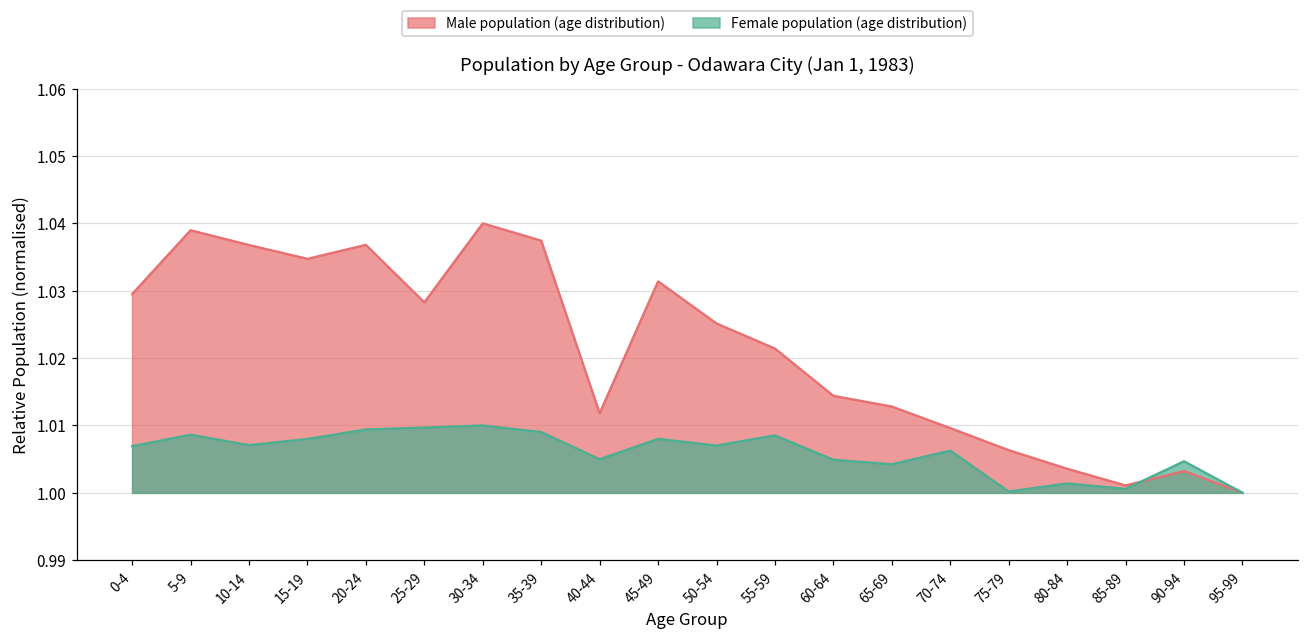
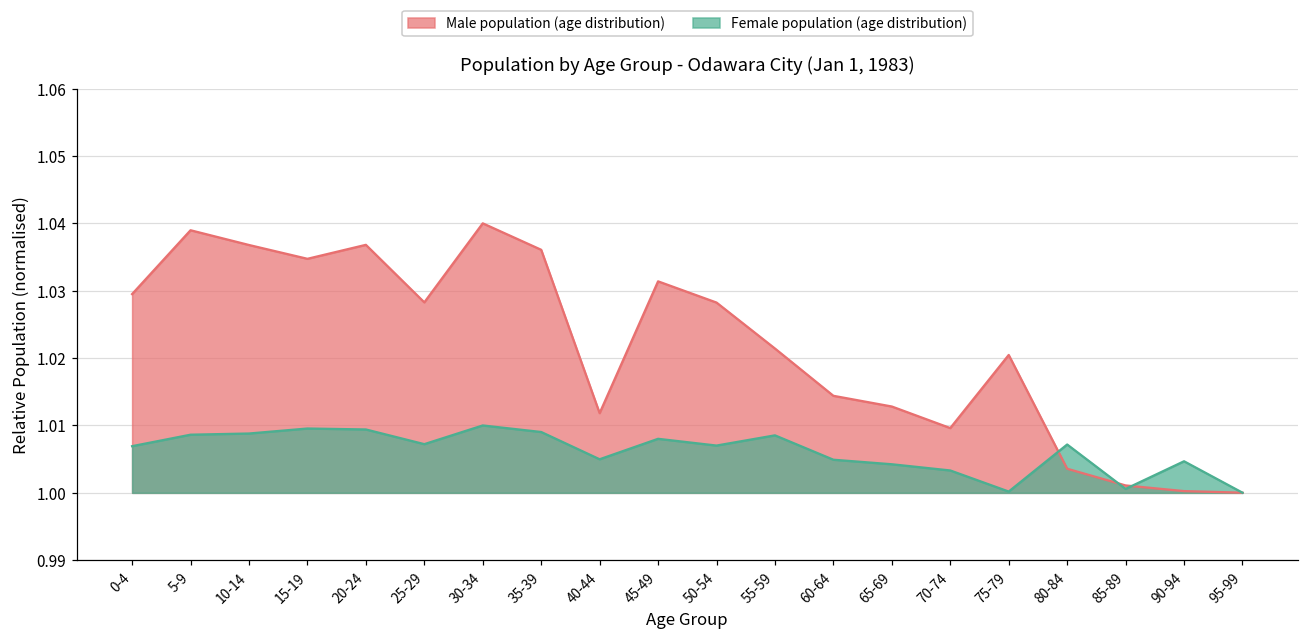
  {
    "Male population (age distribution)": {
      "0-4": 1.029,
      "5-9": 1.039,
      "10-14": 1.037,
      "15-19": 1.035,
      "20-24": 1.037,
      "25-29": 1.028,
      "30-34": 1.040,
-     "35-39": 1.037,
+     "35-39": 1.036,
      "40-44": 1.012,
      "45-49": 1.031,
-     "50-54": 1.025,
+     "50-54": 1.028,
      "55-59": 1.021,
      "60-64": 1.014,
      "65-69": 1.013,
      "70-74": 1.010,
-     "75-79": 1.006,
+     "75-79": 1.020,
      "80-84": 1.004,
      "85-89": 1.001,
-     "90-94": 1.003
+     "90-94": 1.000
    },
    "Female population (age distribution)": {
      "0-4": 1.007,
      "5-9": 1.009,
-     "10-14": 1.007,
-     "15-19": 1.008,
+     "10-14": 1.009,
+     "15-19": 1.010,
      "20-24": 1.009,
-     "25-29": 1.010,
+     "25-29": 1.007,
      "30-34": 1.010,
      "35-39": 1.009,
      "40-44": 1.005,
      "45-49": 1.008,
      "50-54": 1.007,
      "55-59": 1.009,
      "60-64": 1.005,
      "65-69": 1.004,
-     "70-74": 1.006,
+     "70-74": 1.003,
      "75-79": 1.000,
-     "80-84": 1.001,
+     "80-84": 1.007,
      "85-89": 1.001,
      "90-94": 1.005
    }
  }
